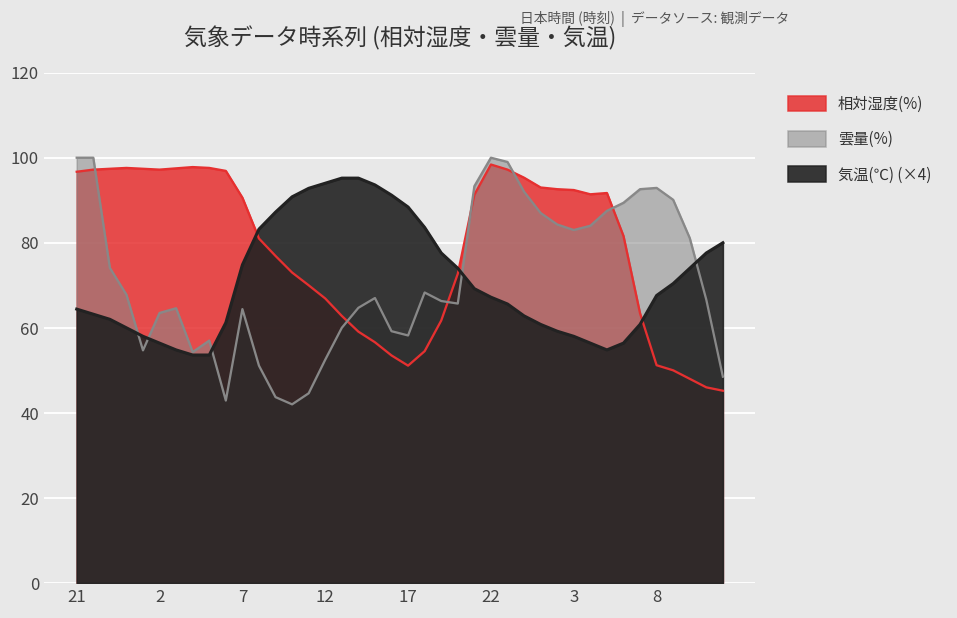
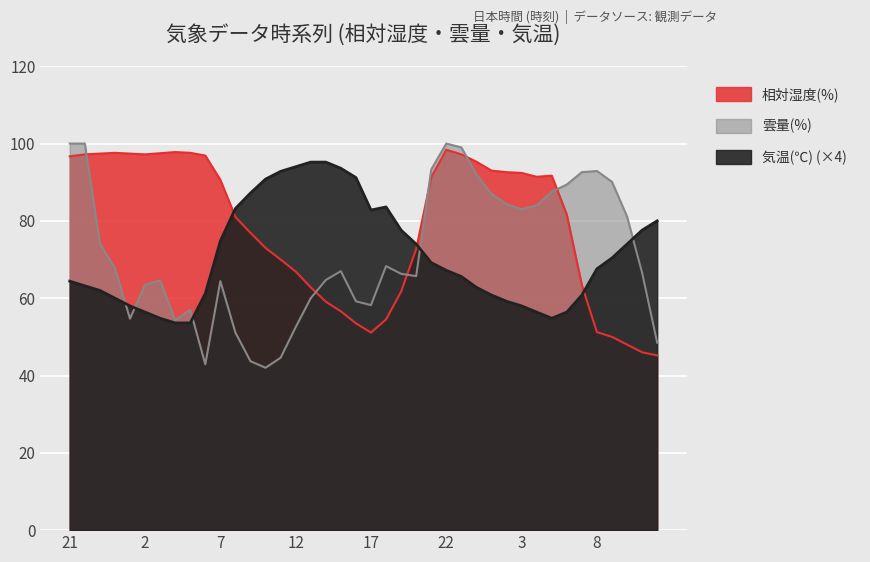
  {
    "相対湿度(%)": {
      "17": 51
    },
    "雲量(%)": {
      "17": 58
    },
    "気温(℃) (×4)": {
-     "17": 88
+     "17": 83
    }
  }
